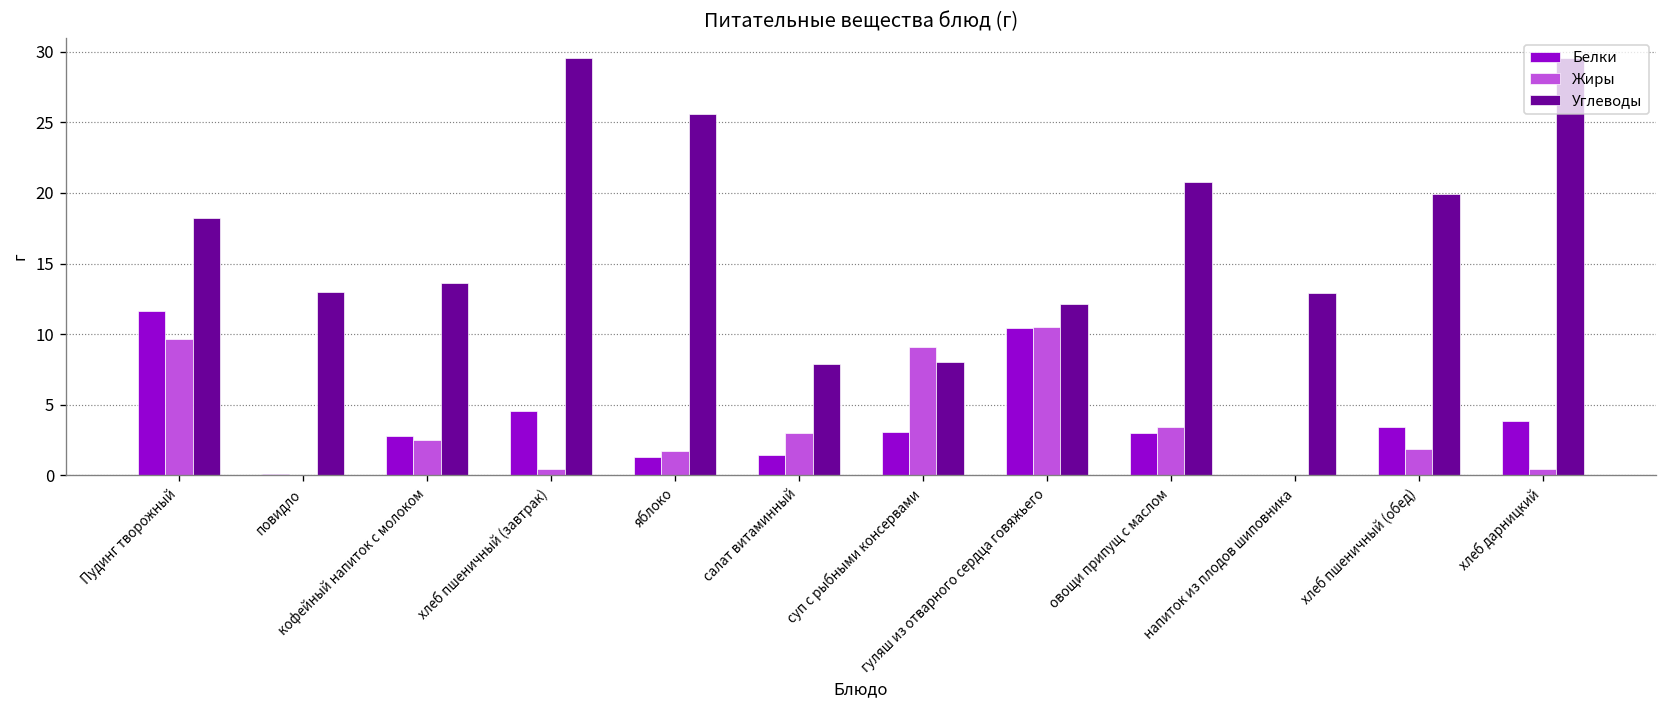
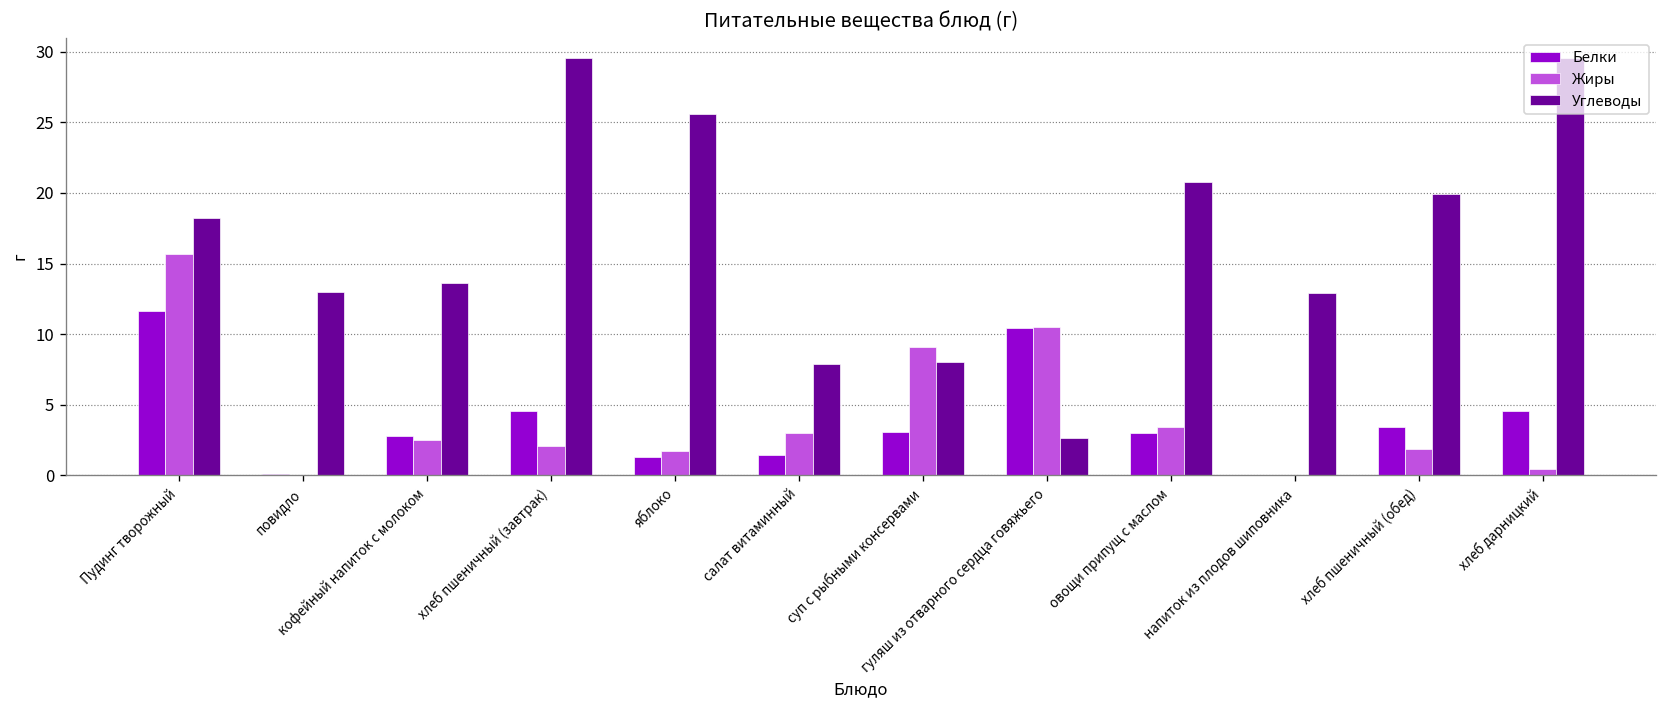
  {
    "Белки": {
      "Пудинг творожный": 11.6,
      "кофейный напиток с молоком": 2.8,
      "хлеб пшеничный (завтрак)": 4.6,
      "яблоко": 1.3,
      "салат витаминный": 1.5,
      "суп с рыбными консервами": 3.0,
      "гуляш из отварного сердца говяжьего": 10.4,
      "овощи припущ с маслом": 3.0,
      "напиток из плодов шиповника": 0.0,
      "хлеб пшеничный (обед)": 3.4,
-     "хлеб дарницкий": 3.9
+     "хлеб дарницкий": 4.6
    },
    "Жиры": {
-     "Пудинг творожный": 9.7,
+     "Пудинг творожный": 15.7,
      "повидло": 0.0,
      "кофейный напиток с молоком": 2.5,
-     "хлеб пшеничный (завтрак)": 0.5,
+     "хлеб пшеничный (завтрак)": 2.1,
      "яблоко": 1.7,
      "салат витаминный": 3.0,
      "суп с рыбными консервами": 9.1,
      "гуляш из отварного сердца говяжьего": 10.5,
      "овощи припущ с маслом": 3.5,
      "хлеб пшеничный (обед)": 1.9,
      "хлеб дарницкий": 0.5
    },
    "Углеводы": {
      "Пудинг творожный": 18.2,
      "повидло": 13.0,
      "кофейный напиток с молоком": 13.6,
      "хлеб пшеничный (завтрак)": 29.5,
      "яблоко": 25.6,
      "салат витаминный": 7.9,
      "суп с рыбными консервами": 8.0,
-     "гуляш из отварного сердца говяжьего": 12.2,
+     "гуляш из отварного сердца говяжьего": 2.6,
      "овощи припущ с маслом": 20.8,
      "напиток из плодов шиповника": 12.9,
      "хлеб пшеничный (обед)": 19.9
    }
  }
